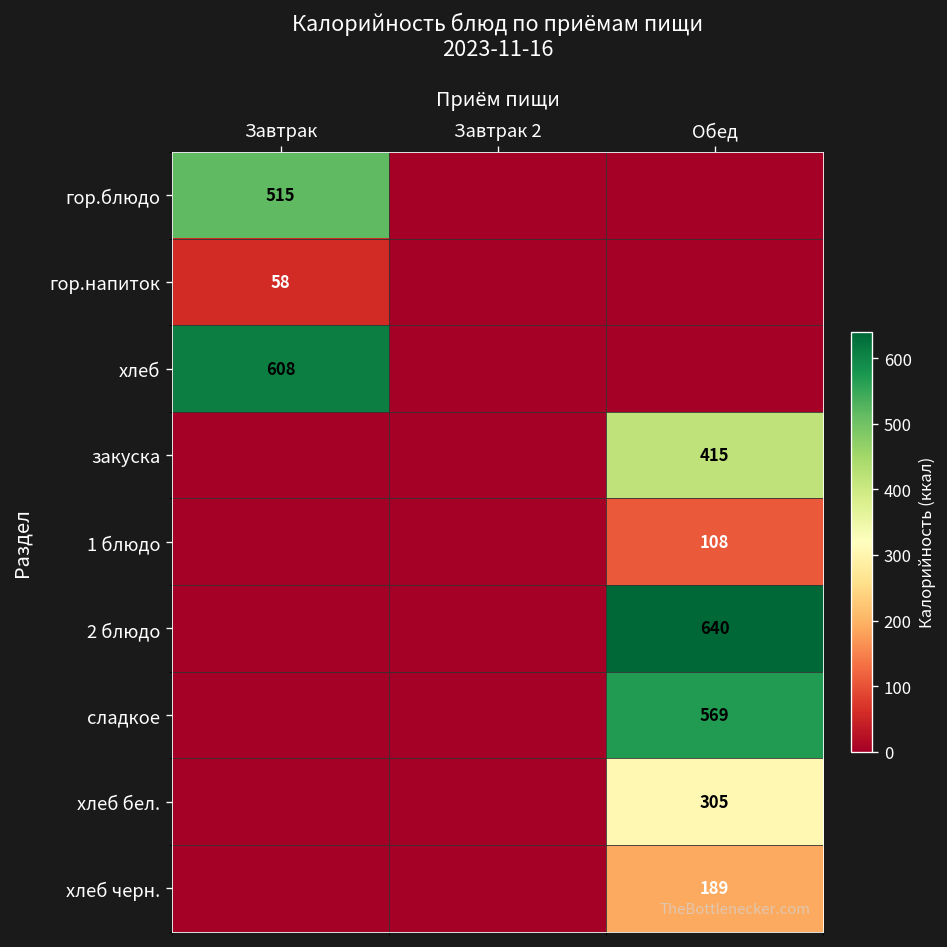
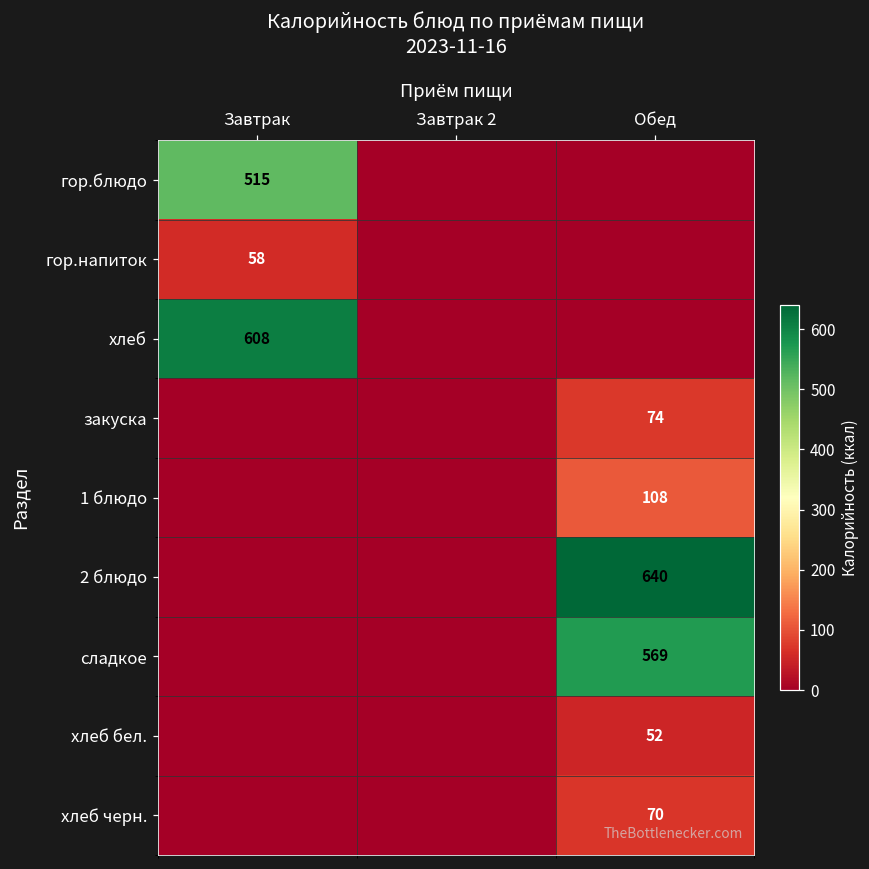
  {
    "гор.блюдо": {
      "Завтрак": 515
    },
    "гор.напиток": {
      "Завтрак": 58
    },
    "хлеб": {
      "Завтрак": 608
    },
    "закуска": {
-     "Обед": 415
+     "Обед": 74
    },
    "1 блюдо": {
      "Обед": 108
    },
    "2 блюдо": {
      "Обед": 640
    },
    "сладкое": {
      "Обед": 569
    },
    "хлеб бел.": {
-     "Обед": 305
+     "Обед": 52
    },
    "хлеб черн.": {
-     "Обед": 189
+     "Обед": 70
    }
  }
